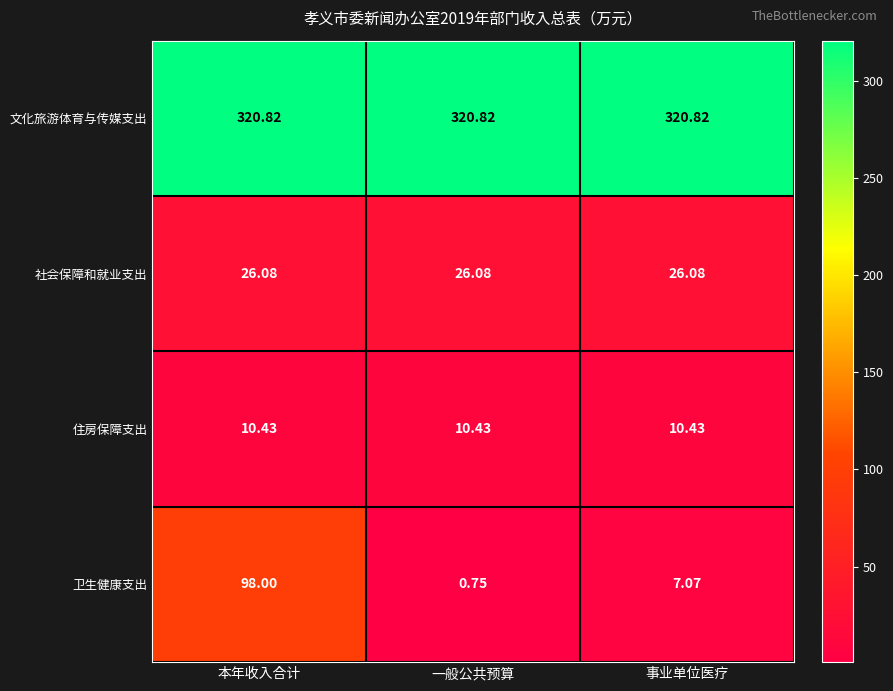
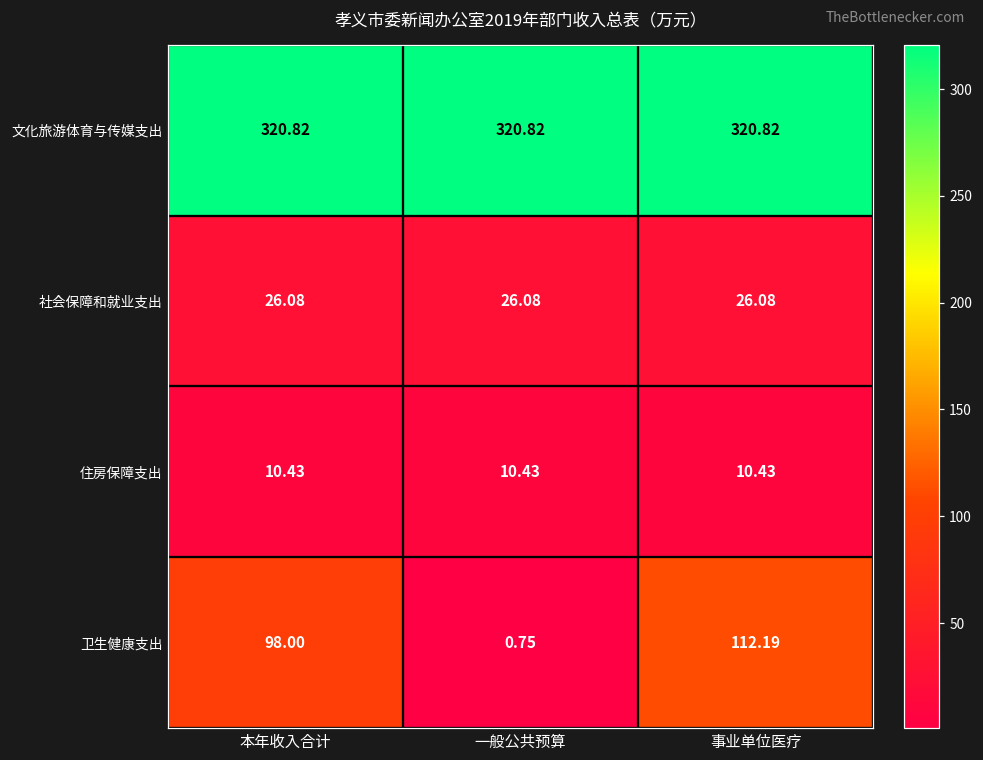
  {
    "文化旅游体育与传媒支出": {
      "本年收入合计": 320.82,
      "一般公共预算": 320.82,
      "事业单位医疗": 320.82
    },
    "社会保障和就业支出": {
      "本年收入合计": 26.08,
      "一般公共预算": 26.08,
      "事业单位医疗": 26.08
    },
    "住房保障支出": {
      "本年收入合计": 10.43,
      "一般公共预算": 10.43,
      "事业单位医疗": 10.43
    },
    "卫生健康支出": {
      "本年收入合计": 98.00,
      "一般公共预算": 0.75,
-     "事业单位医疗": 7.07
+     "事业单位医疗": 112.19
    }
  }
